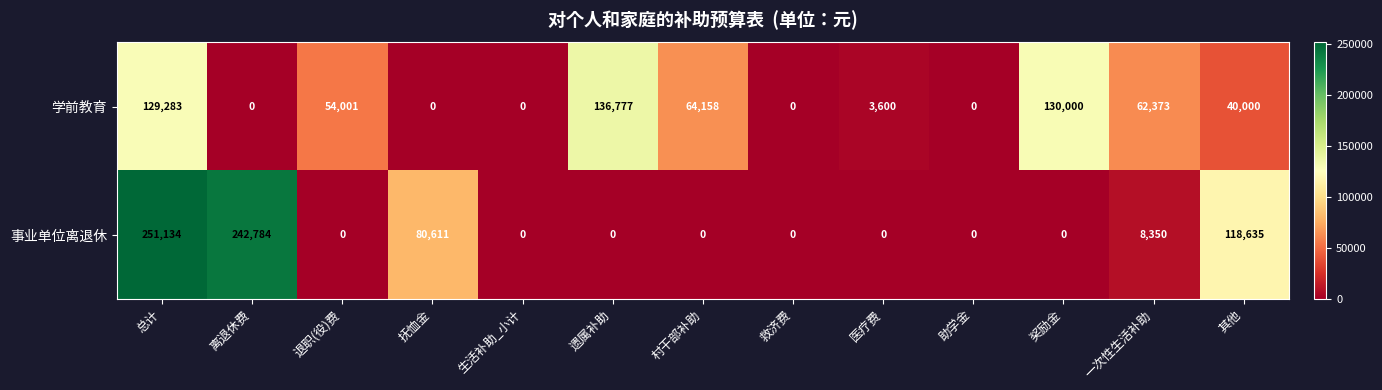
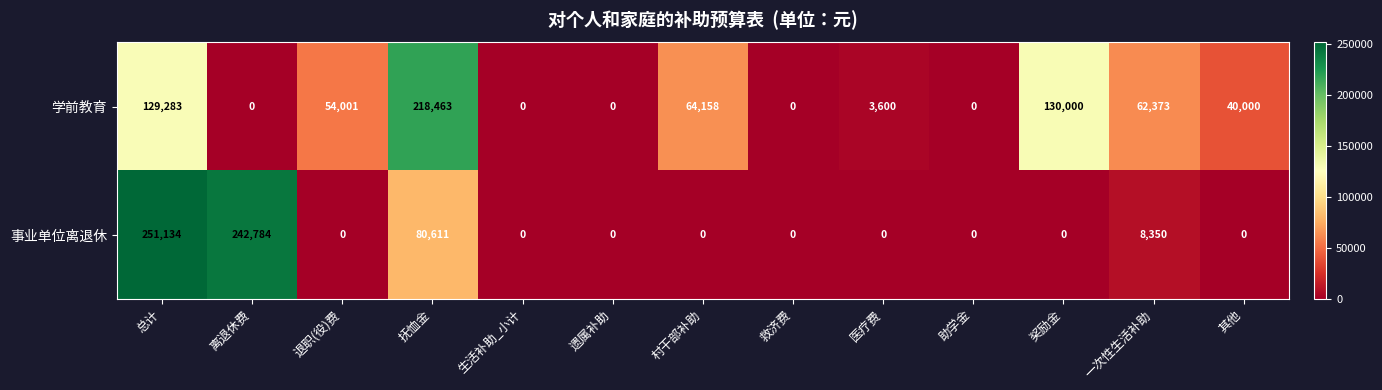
  {
    "学前教育": {
      "总计": "129,283",
      "离退休费": "0",
      "退职(役)费": "54,001",
-     "抚恤金": "0",
+     "抚恤金": "218,463",
      "生活补助_小计": "0",
-     "遗属补助": "136,777",
+     "遗属补助": "0",
      "村干部补助": "64,158",
      "救济费": "0",
      "医疗费": "3,600",
      "助学金": "0",
      "奖励金": "130,000",
      "一次性生活补助": "62,373",
      "其他": "40,000"
    },
    "事业单位离退休": {
      "总计": "251,134",
      "离退休费": "242,784",
      "退职(役)费": "0",
      "抚恤金": "80,611",
      "生活补助_小计": "0",
      "遗属补助": "0",
      "村干部补助": "0",
      "救济费": "0",
      "医疗费": "0",
      "助学金": "0",
      "奖励金": "0",
      "一次性生活补助": "8,350",
-     "其他": "118,635"
+     "其他": "0"
    }
  }
